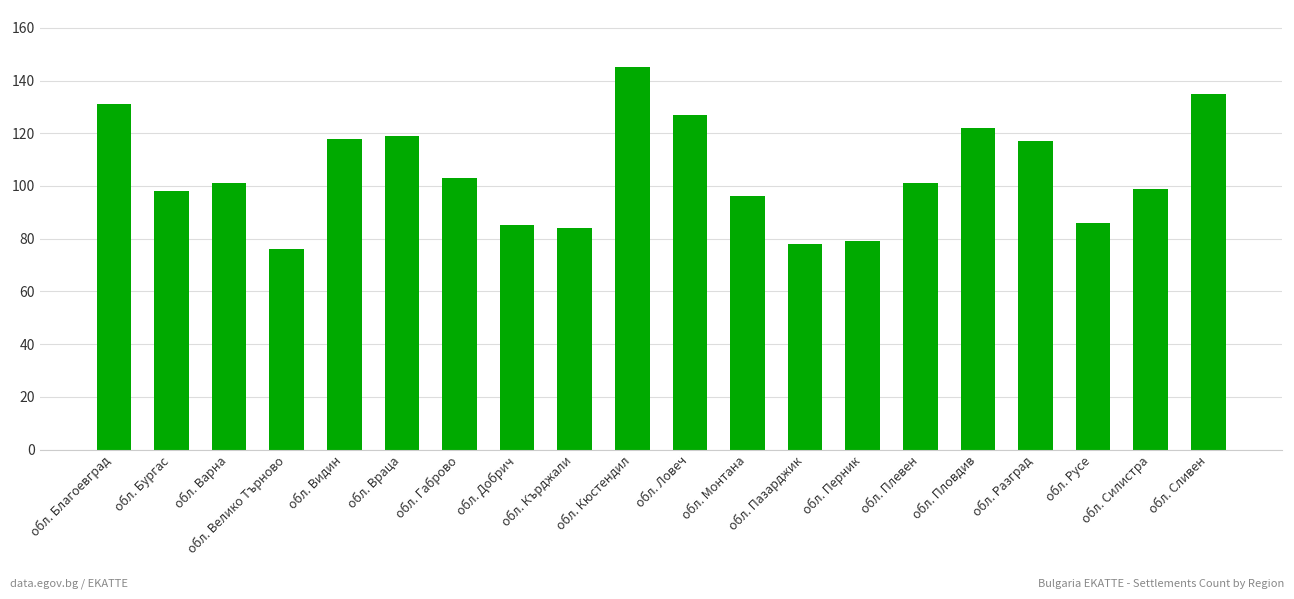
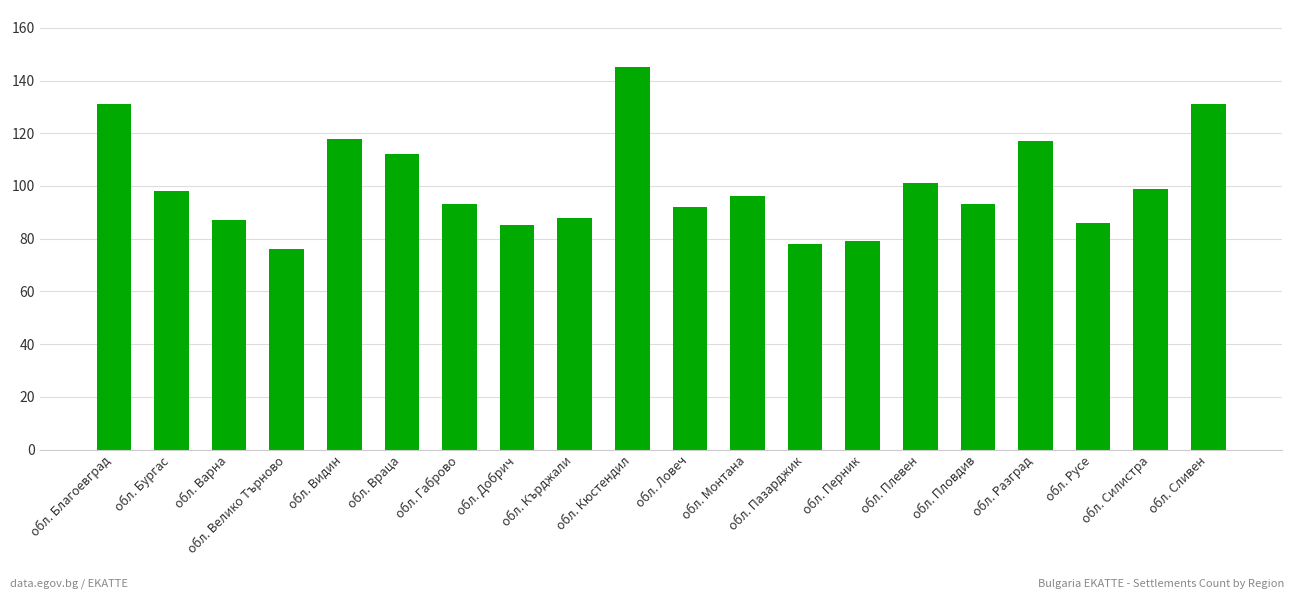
  {
    "обл. Благоевград": 131,
    "обл. Бургас": 98,
-   "обл. Варна": 101,
+   "обл. Варна": 87,
    "обл. Велико Търново": 76,
    "обл. Видин": 118,
-   "обл. Враца": 119,
-   "обл. Габрово": 103,
+   "обл. Враца": 112,
+   "обл. Габрово": 93,
    "обл. Добрич": 85,
-   "обл. Кърджали": 84,
+   "обл. Кърджали": 88,
    "обл. Кюстендил": 145,
-   "обл. Ловеч": 127,
+   "обл. Ловеч": 92,
    "обл. Монтана": 96,
    "обл. Пазарджик": 78,
    "обл. Перник": 79,
    "обл. Плевен": 101,
-   "обл. Пловдив": 122,
+   "обл. Пловдив": 93,
    "обл. Разград": 117,
    "обл. Русе": 86,
    "обл. Силистра": 99,
-   "обл. Сливен": 135
+   "обл. Сливен": 131
  }
